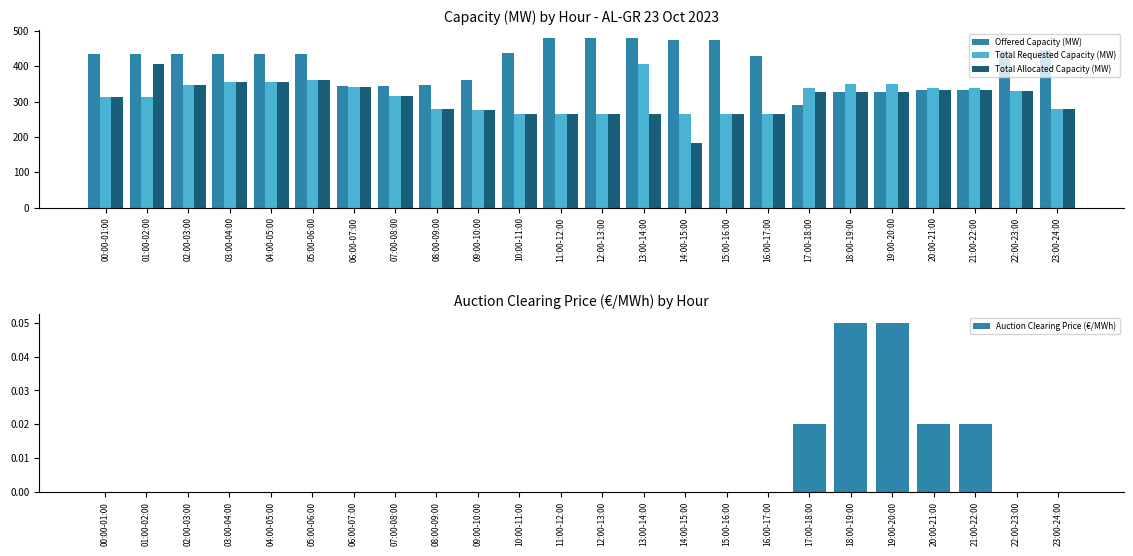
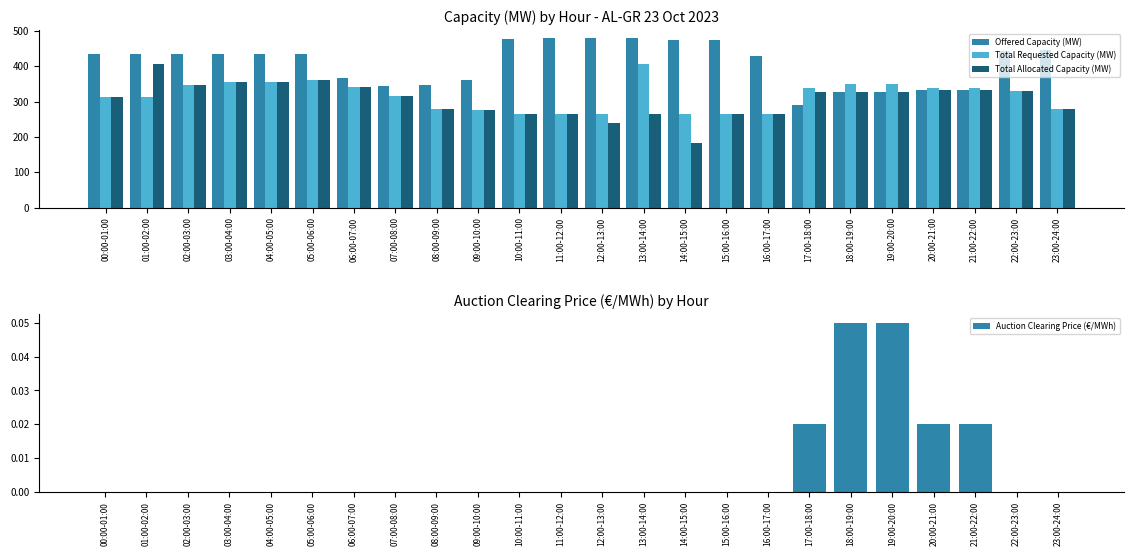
  {
    "Capacity (MW) by Hour - AL-GR 23 Oct 2023": {
      "Offered Capacity (MW)": {
        "00:00-01:00": 430,
        "01:00-02:00": 430,
        "02:00-03:00": 430,
        "03:00-04:00": 430,
        "04:00-05:00": 430,
        "05:00-06:00": 430,
-       "06:00-07:00": 340,
+       "06:00-07:00": 370,
        "07:00-08:00": 340,
        "08:00-09:00": 350,
        "09:00-10:00": 360,
-       "10:00-11:00": 440,
+       "10:00-11:00": 480,
        "11:00-12:00": 480,
        "12:00-13:00": 480,
        "13:00-14:00": 480,
        "14:00-15:00": 480,
        "15:00-16:00": 480,
        "16:00-17:00": 430,
        "17:00-18:00": 290,
        "18:00-19:00": 330,
        "19:00-20:00": 330,
        "20:00-21:00": 330,
        "21:00-22:00": 330
      },
      "Total Requested Capacity (MW)": {
        "00:00-01:00": 310,
        "01:00-02:00": 310,
        "02:00-03:00": 350,
        "03:00-04:00": 360,
        "04:00-05:00": 360,
        "05:00-06:00": 360,
        "06:00-07:00": 340,
        "07:00-08:00": 320,
        "08:00-09:00": 280,
        "09:00-10:00": 280,
        "10:00-11:00": 270,
        "11:00-12:00": 270,
        "12:00-13:00": 270,
        "13:00-14:00": 410,
        "14:00-15:00": 270,
        "15:00-16:00": 270,
        "16:00-17:00": 260,
        "17:00-18:00": 340,
        "18:00-19:00": 350,
        "19:00-20:00": 350,
        "20:00-21:00": 340,
        "21:00-22:00": 340,
        "22:00-23:00": 330,
        "23:00-24:00": 280
      },
      "Total Allocated Capacity (MW)": {
        "00:00-01:00": 310,
        "01:00-02:00": 410,
        "02:00-03:00": 350,
        "03:00-04:00": 360,
        "04:00-05:00": 360,
        "05:00-06:00": 360,
        "06:00-07:00": 340,
        "07:00-08:00": 320,
        "08:00-09:00": 280,
        "09:00-10:00": 280,
        "10:00-11:00": 270,
        "11:00-12:00": 270,
-       "12:00-13:00": 270,
+       "12:00-13:00": 240,
        "13:00-14:00": 270,
        "14:00-15:00": 180,
        "15:00-16:00": 270,
        "16:00-17:00": 260,
        "17:00-18:00": 330,
        "18:00-19:00": 330,
        "19:00-20:00": 330,
        "20:00-21:00": 330,
        "21:00-22:00": 330,
        "22:00-23:00": 330,
        "23:00-24:00": 280
      }
    },
    "Auction Clearing Price (€/MWh) by Hour": {
      "00:00-01:00": 0.000,
      "01:00-02:00": 0.000,
      "02:00-03:00": 0.000,
      "03:00-04:00": 0.000,
      "04:00-05:00": 0.000,
      "05:00-06:00": 0.000,
      "06:00-07:00": 0.000,
      "07:00-08:00": 0.000,
      "08:00-09:00": 0.000,
      "09:00-10:00": 0.000,
      "10:00-11:00": 0.000,
      "11:00-12:00": 0.000,
      "12:00-13:00": 0.000,
      "13:00-14:00": 0.000,
      "14:00-15:00": 0.000,
      "15:00-16:00": 0.000,
      "16:00-17:00": 0.000,
      "17:00-18:00": 0.020,
      "18:00-19:00": 0.050,
      "19:00-20:00": 0.050,
      "20:00-21:00": 0.020,
      "21:00-22:00": 0.020,
      "22:00-23:00": 0.000,
      "23:00-24:00": 0.000
    }
  }
